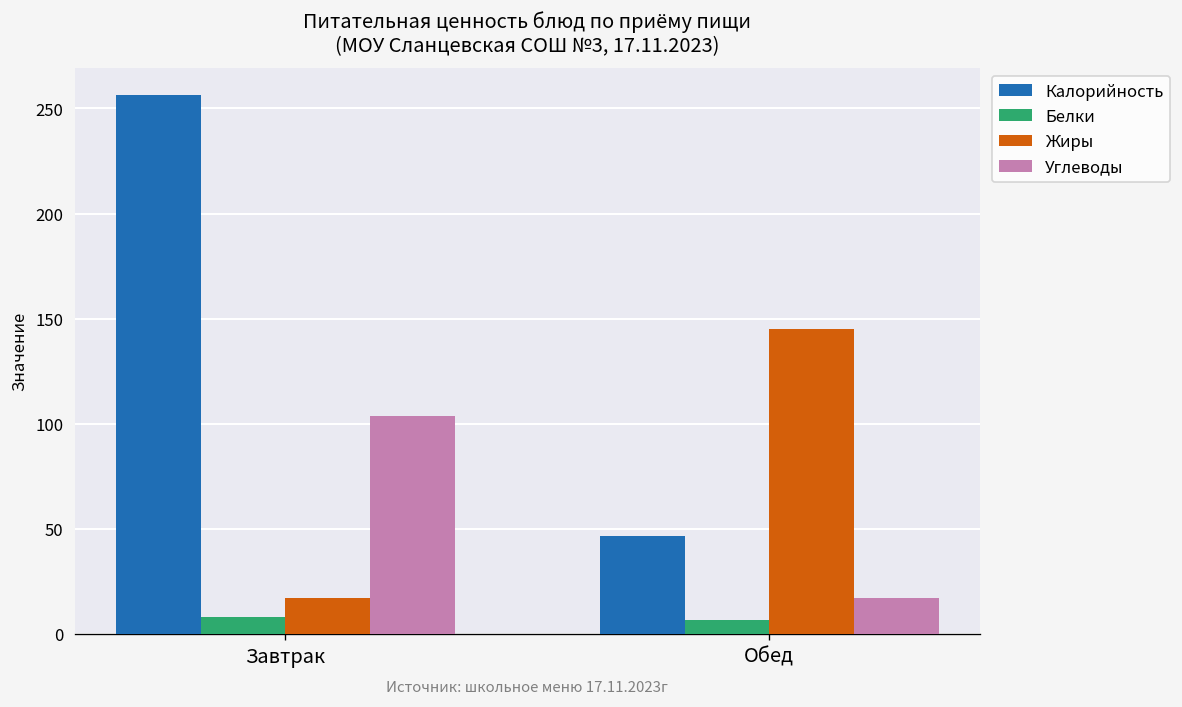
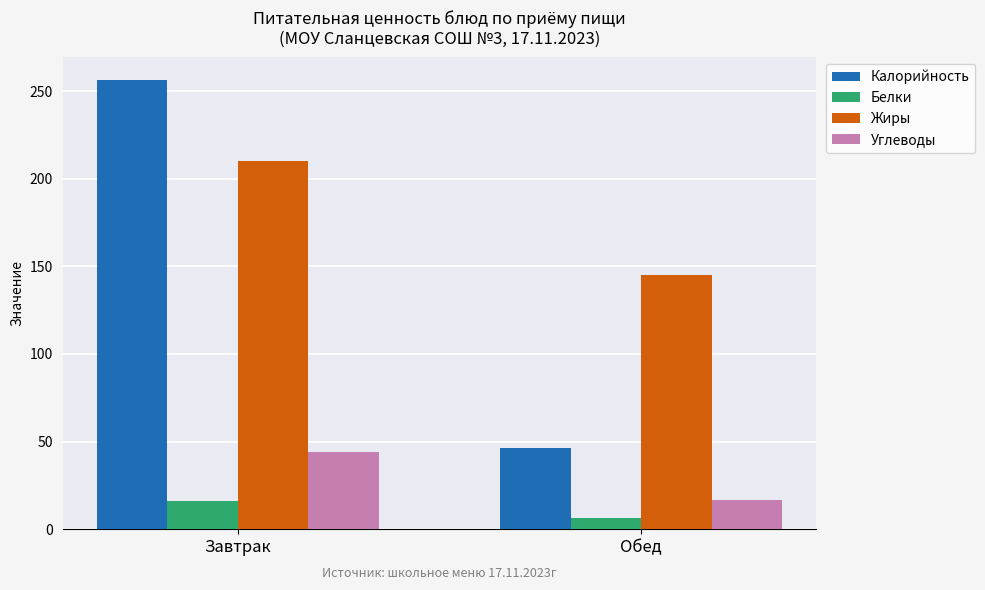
  {
    "Калорийность": {
      "Завтрак": 257,
      "Обед": 47
    },
    "Белки": {
-     "Завтрак": 8,
+     "Завтрак": 16,
      "Обед": 6
    },
    "Жиры": {
-     "Завтрак": 17,
+     "Завтрак": 210,
      "Обед": 145
    },
    "Углеводы": {
-     "Завтрак": 104,
+     "Завтрак": 44,
      "Обед": 17
    }
  }
